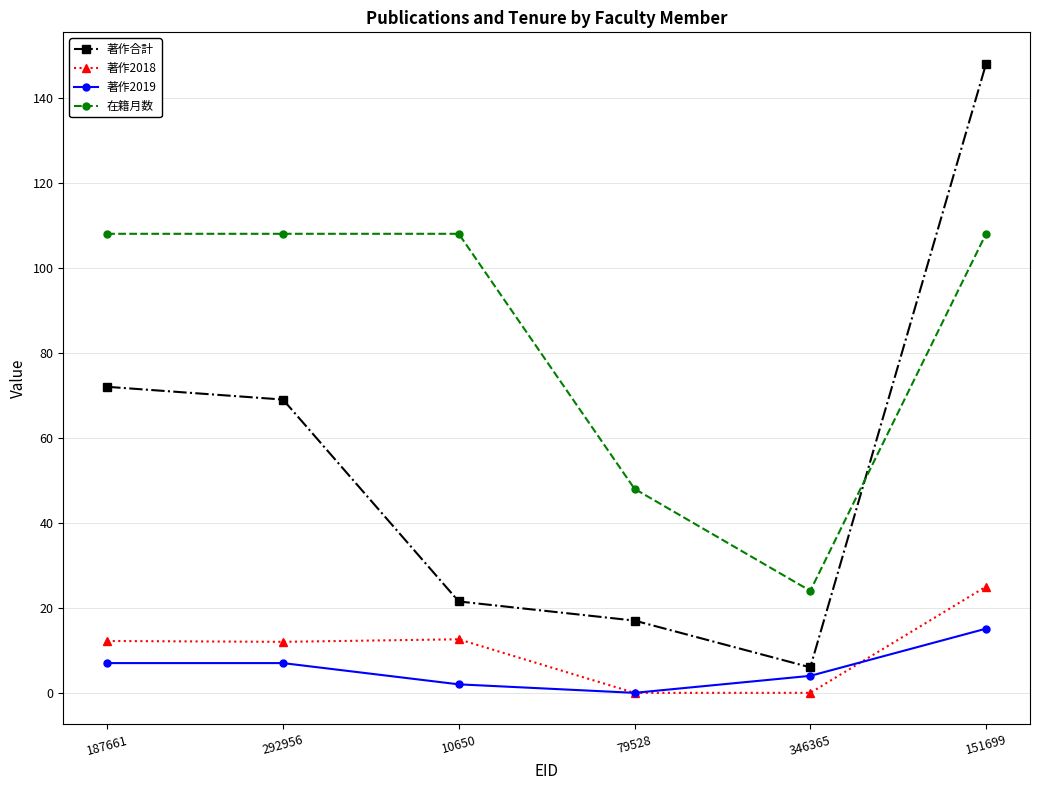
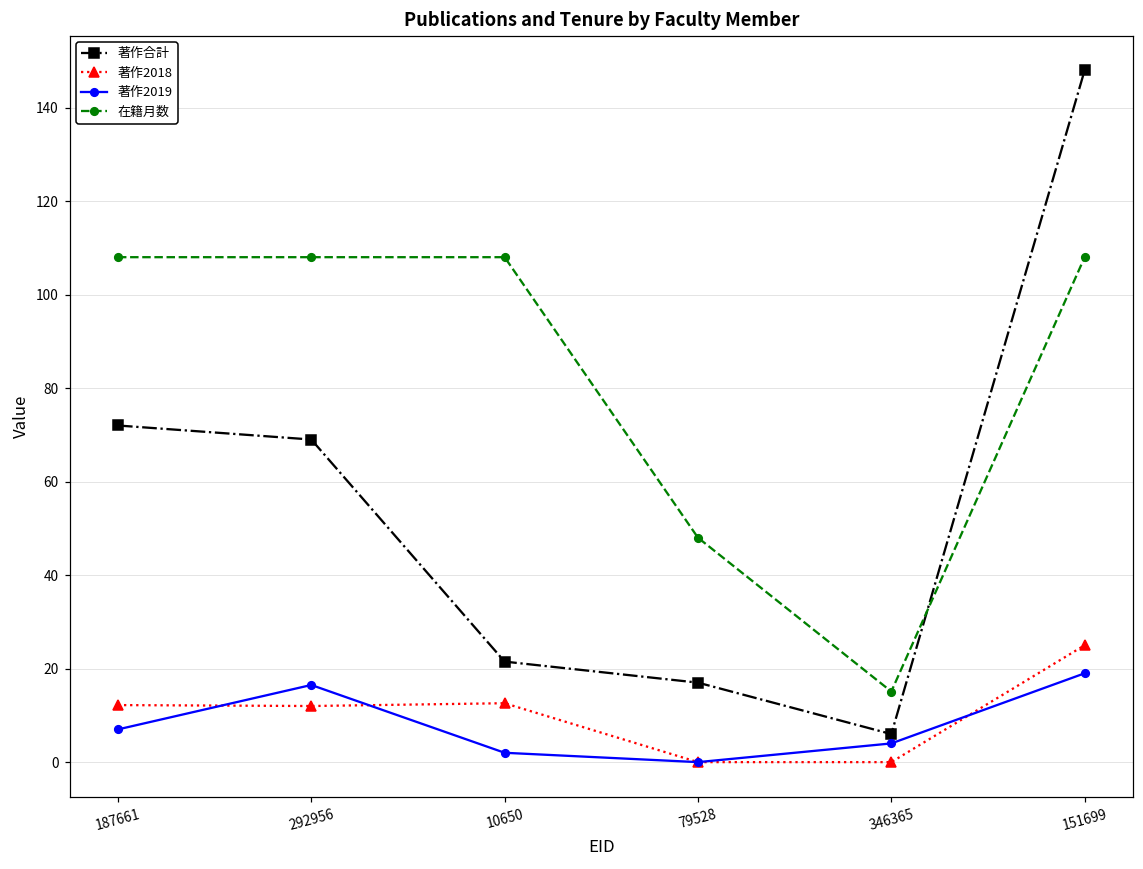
  {
    "著作合計": {
      "187661": 72,
      "292956": 69,
      "10650": 22,
      "79528": 17,
      "346365": 6,
      "151699": 148
    },
    "著作2018": {
      "187661": 12,
      "292956": 12,
      "10650": 13,
      "346365": 0,
      "151699": 25
    },
    "著作2019": {
      "187661": 7,
-     "292956": 7,
+     "292956": 17,
      "10650": 2,
      "346365": 4,
-     "151699": 15
+     "151699": 19
    },
    "在籍月数": {
      "187661": 108,
      "292956": 108,
      "10650": 108,
      "79528": 48,
-     "346365": 24,
+     "346365": 15,
      "151699": 108
    }
  }
